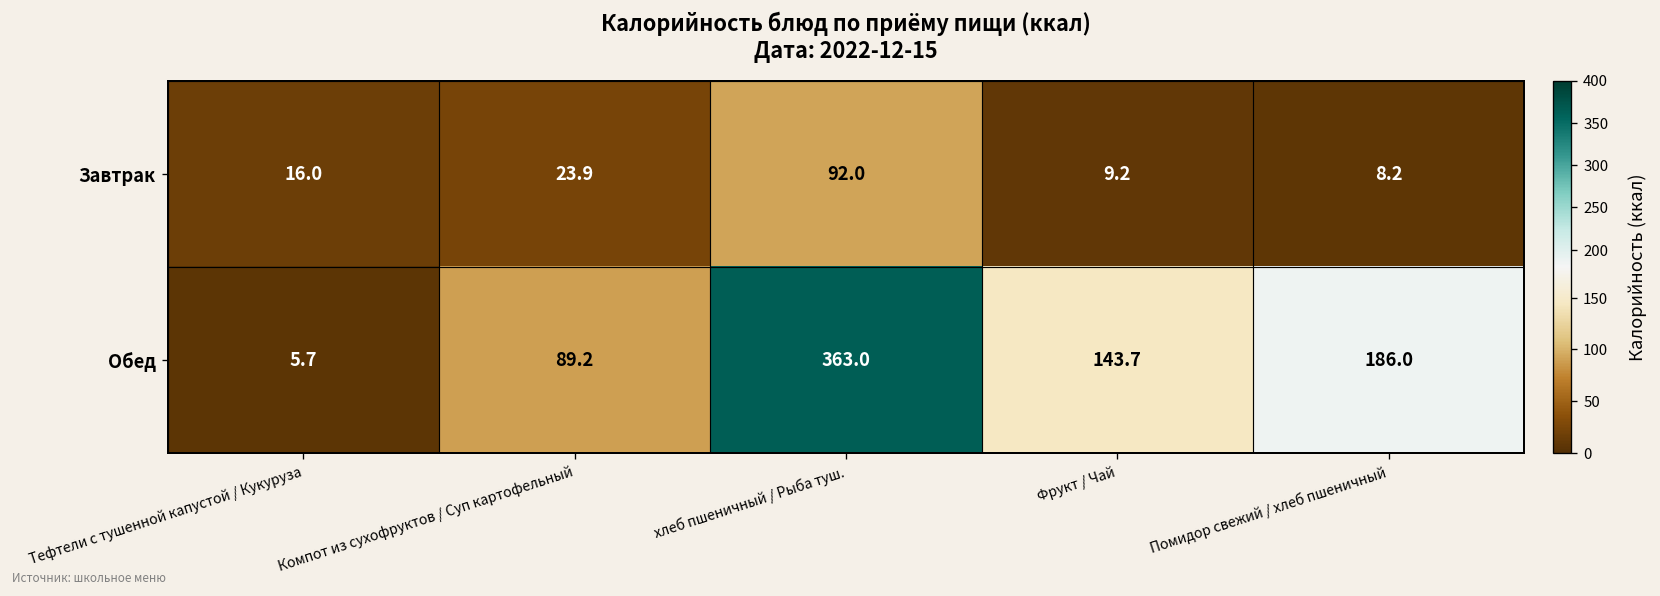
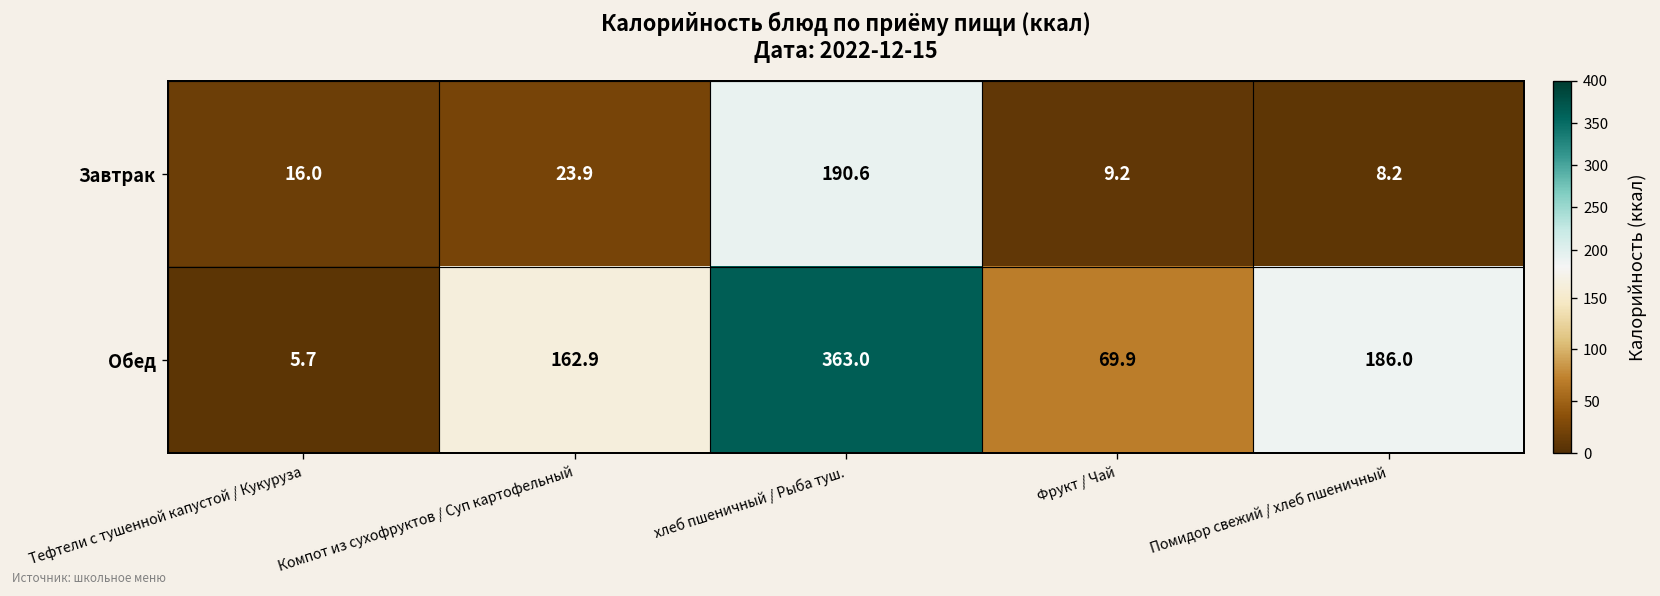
  {
    "Завтрак": {
      "Тефтели с тушенной капустой / Кукуруза": 16.0,
      "Компот из сухофруктов / Суп картофельный": 23.9,
-     "хлеб пшеничный / Рыба туш.": 92.0,
+     "хлеб пшеничный / Рыба туш.": 190.6,
      "Фрукт / Чай": 9.2,
      "Помидор свежий / хлеб пшеничный": 8.2
    },
    "Обед": {
      "Тефтели с тушенной капустой / Кукуруза": 5.7,
-     "Компот из сухофруктов / Суп картофельный": 89.2,
+     "Компот из сухофруктов / Суп картофельный": 162.9,
      "хлеб пшеничный / Рыба туш.": 363.0,
-     "Фрукт / Чай": 143.7,
+     "Фрукт / Чай": 69.9,
      "Помидор свежий / хлеб пшеничный": 186.0
    }
  }
